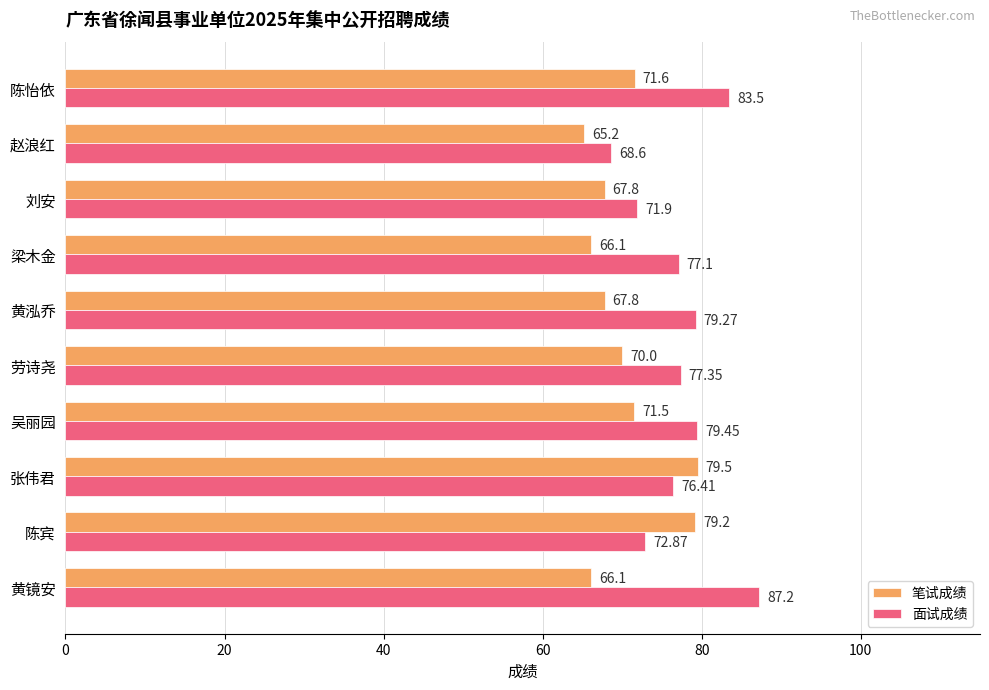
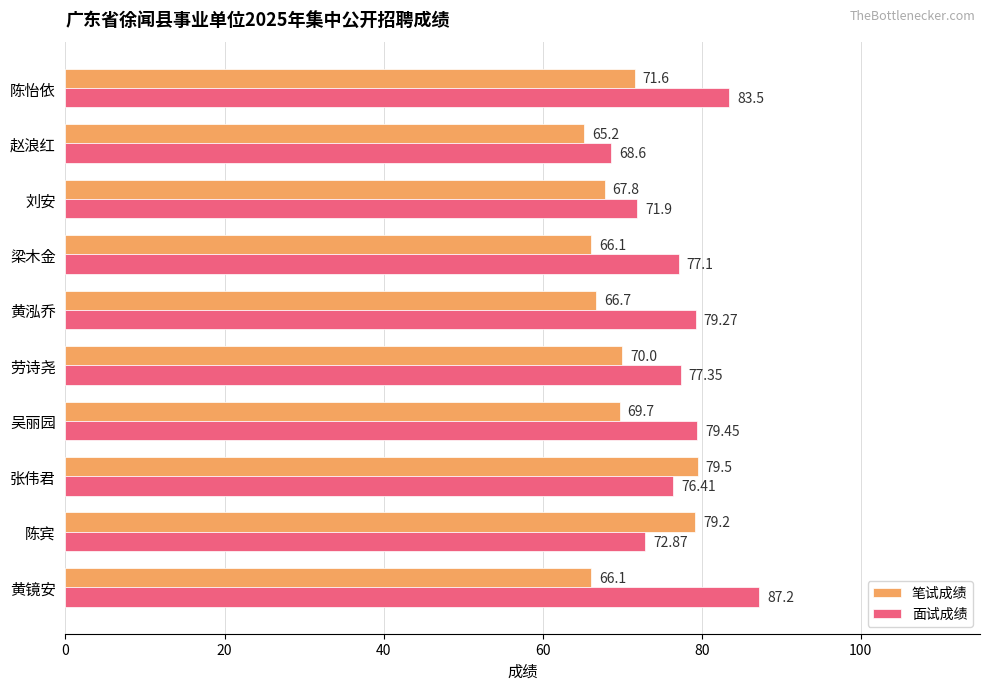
  {
    "笔试成绩": {
      "陈怡依": 71.6,
      "赵浪红": 65.2,
      "刘安": 67.8,
      "梁木金": 66.1,
-     "黄泓乔": 67.8,
+     "黄泓乔": 66.7,
      "劳诗尧": 70.0,
-     "吴丽园": 71.5,
+     "吴丽园": 69.7,
      "张伟君": 79.5,
      "陈宾": 79.2,
      "黄镜安": 66.1
    },
    "面试成绩": {
      "陈怡依": 83.5,
      "赵浪红": 68.6,
      "刘安": 71.9,
      "梁木金": 77.1,
      "黄泓乔": 79.27,
      "劳诗尧": 77.35,
      "吴丽园": 79.45,
      "张伟君": 76.41,
      "陈宾": 72.87,
      "黄镜安": 87.2
    }
  }
